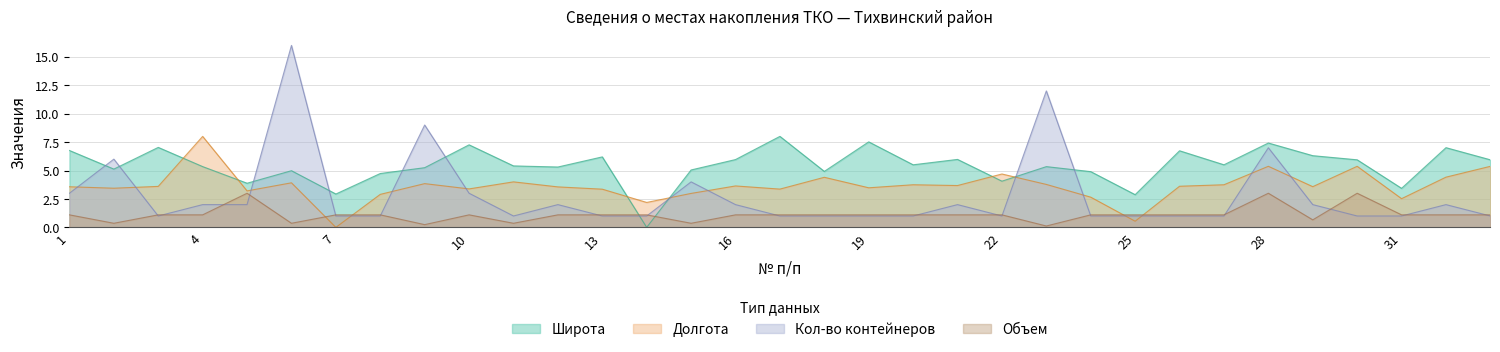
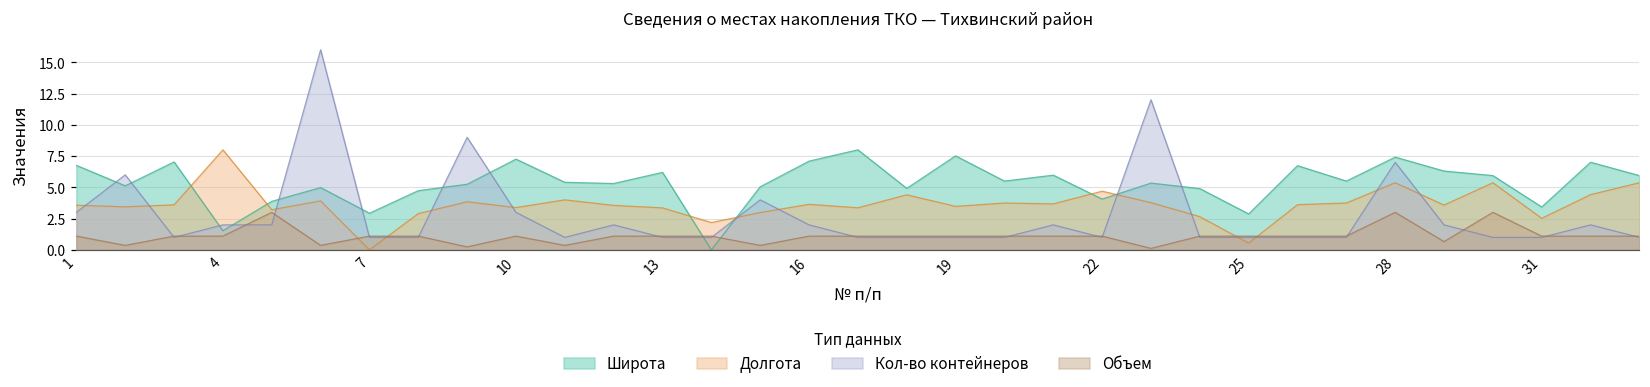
  {
    "Широта": {
      "1": 6.8,
-     "4": 5.3,
+     "4": 1.5,
      "7": 2.9,
      "10": 7.3,
      "13": 6.2,
-     "16": 6.0,
+     "16": 7.1,
      "19": 7.5,
      "22": 4.1,
      "25": 2.9,
      "28": 7.4,
      "31": 3.4
    },
    "Кол-во контейнеров": {
      "1": 3.0,
      "4": 2.0,
      "10": 3.0,
      "16": 2.0,
      "28": 7.0
    }
  }
